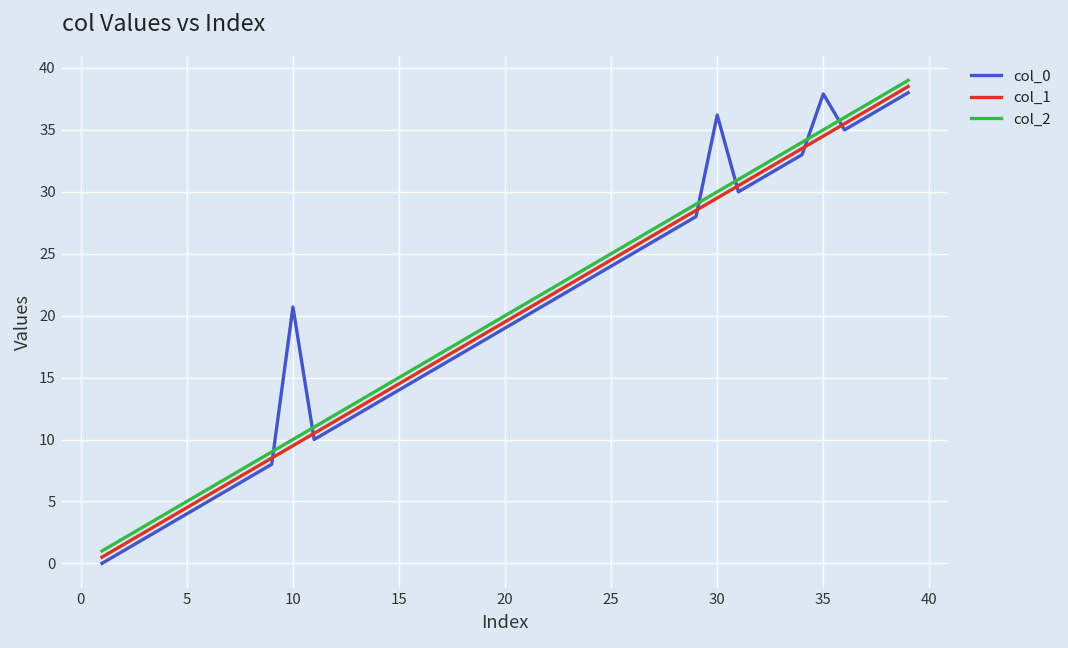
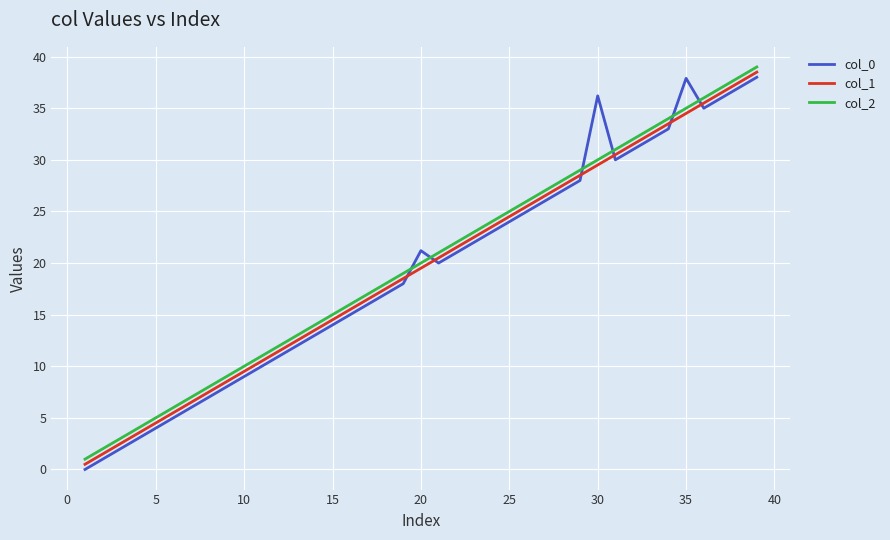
  {
    "col_0": {
      "5": 4.0,
-     "10": 20.7,
+     "10": 9.0,
      "15": 14.0,
-     "20": 19.0,
+     "20": 21.2,
      "25": 24.0,
      "30": 36.2,
      "35": 37.9
    },
    "col_1": {
      "5": 4.5,
      "10": 9.5,
      "15": 14.5,
      "20": 19.5,
      "25": 24.5,
      "30": 29.5,
      "35": 34.5
    },
    "col_2": {
      "5": 5.0,
      "10": 10.0,
      "15": 15.0,
      "20": 20.0,
      "25": 25.0,
      "30": 30.0,
      "35": 35.0
    }
  }
